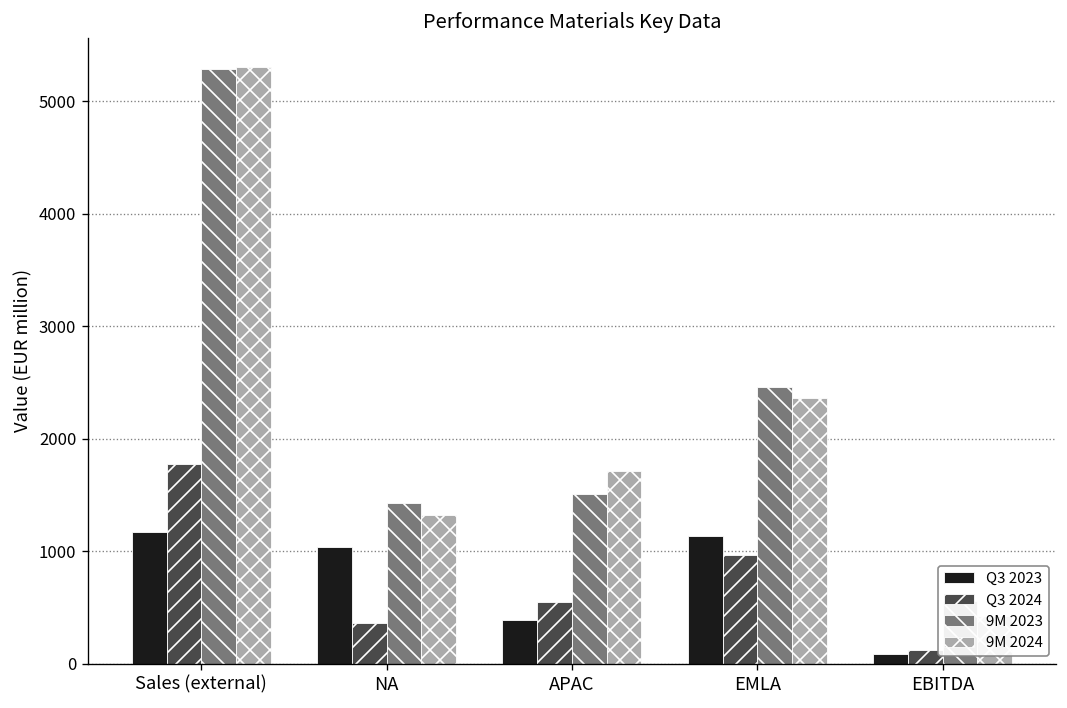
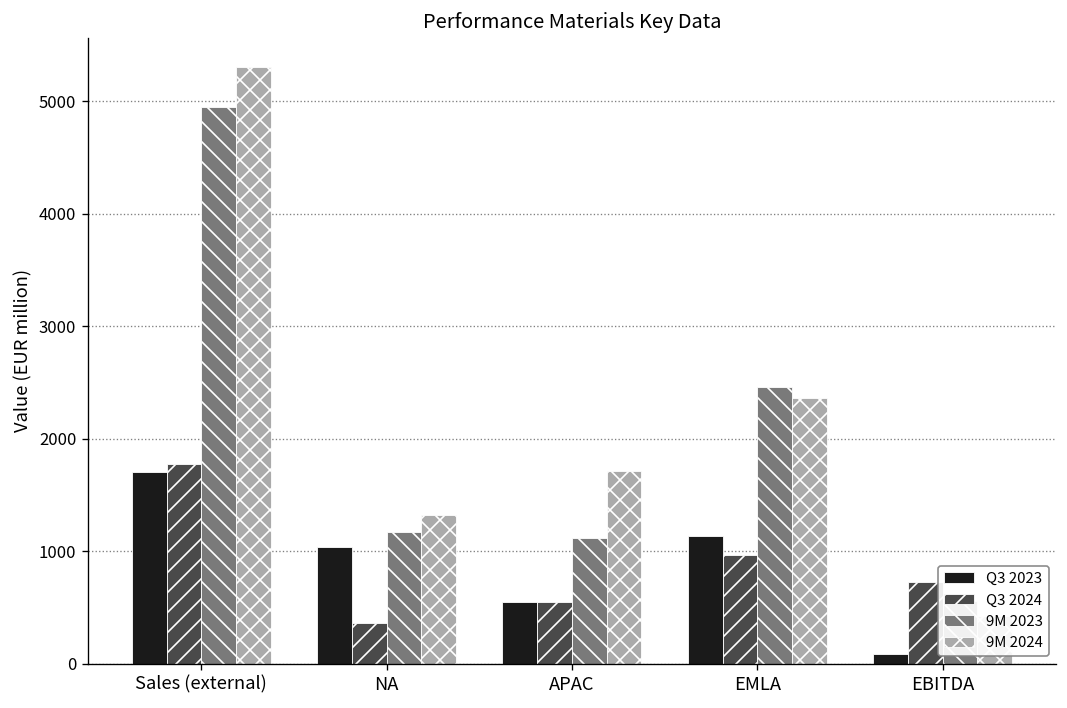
  {
    "Q3 2023": {
-     "Sales (external)": 1200,
+     "Sales (external)": 1700,
      "NA": 1000,
-     "APAC": 400,
+     "APAC": 500,
      "EMLA": 1100,
      "EBITDA": 100
    },
    "Q3 2024": {
      "Sales (external)": 1800,
      "NA": 400,
      "APAC": 500,
      "EMLA": 1000,
-     "EBITDA": 100
+     "EBITDA": 700
    },
    "9M 2023": {
-     "Sales (external)": 5300,
-     "NA": 1400,
-     "APAC": 1500,
+     "Sales (external)": 4900,
+     "NA": 1200,
+     "APAC": 1100,
      "EMLA": 2500
    },
    "9M 2024": {
      "Sales (external)": 5300,
      "NA": 1300,
      "APAC": 1700,
      "EMLA": 2400
    }
  }
